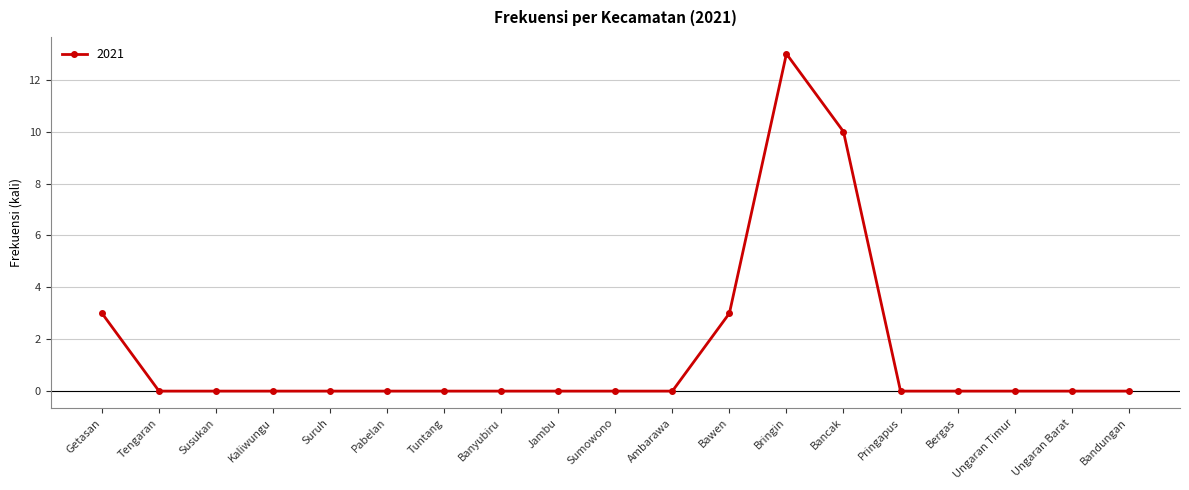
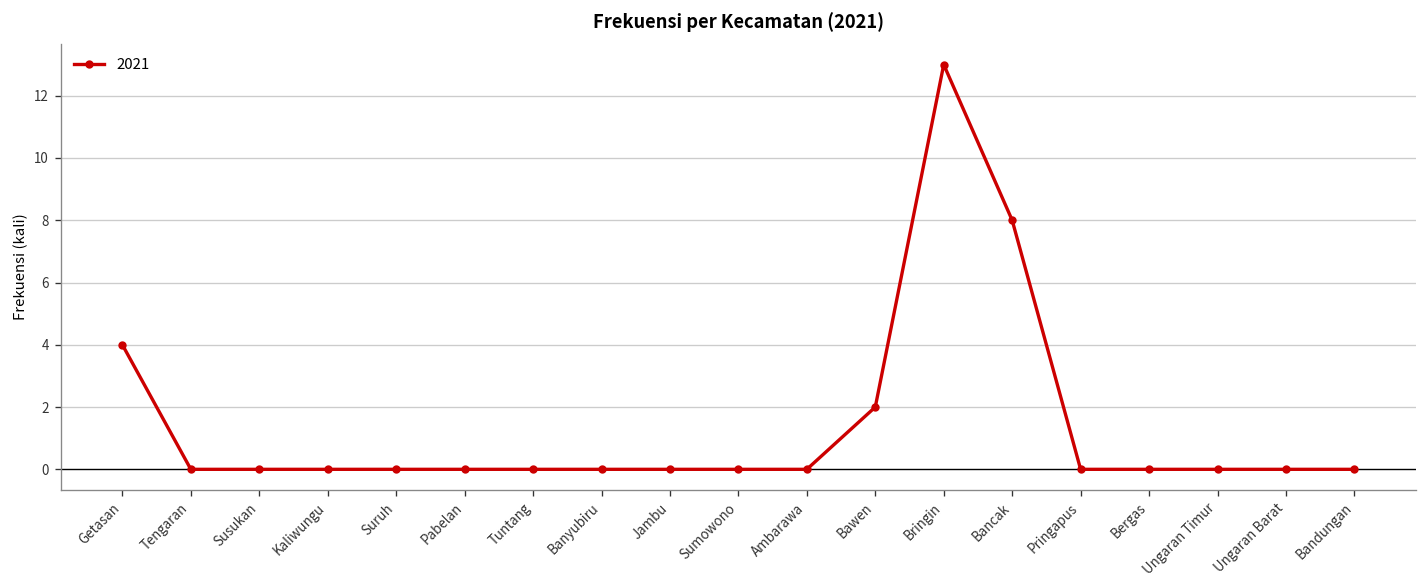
  {
-   "Getasan": 3,
+   "Getasan": 4,
    "Tengaran": 0,
    "Susukan": 0,
    "Kaliwungu": 0,
    "Suruh": 0,
    "Pabelan": 0,
    "Tuntang": 0,
    "Banyubiru": 0,
    "Jambu": 0,
    "Sumowono": 0,
    "Ambarawa": 0,
-   "Bawen": 3,
+   "Bawen": 2,
    "Bringin": 13,
-   "Bancak": 10,
+   "Bancak": 8,
    "Pringapus": 0,
    "Bergas": 0,
    "Ungaran Timur": 0,
    "Ungaran Barat": 0,
    "Bandungan": 0
  }
